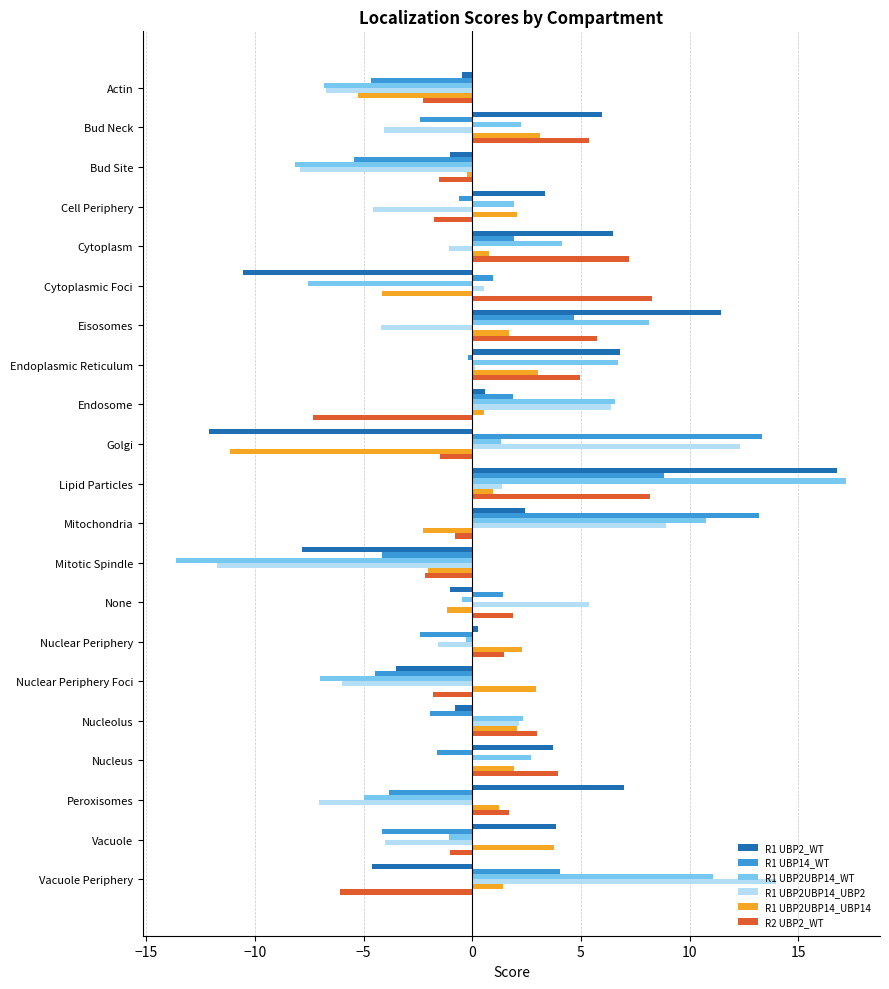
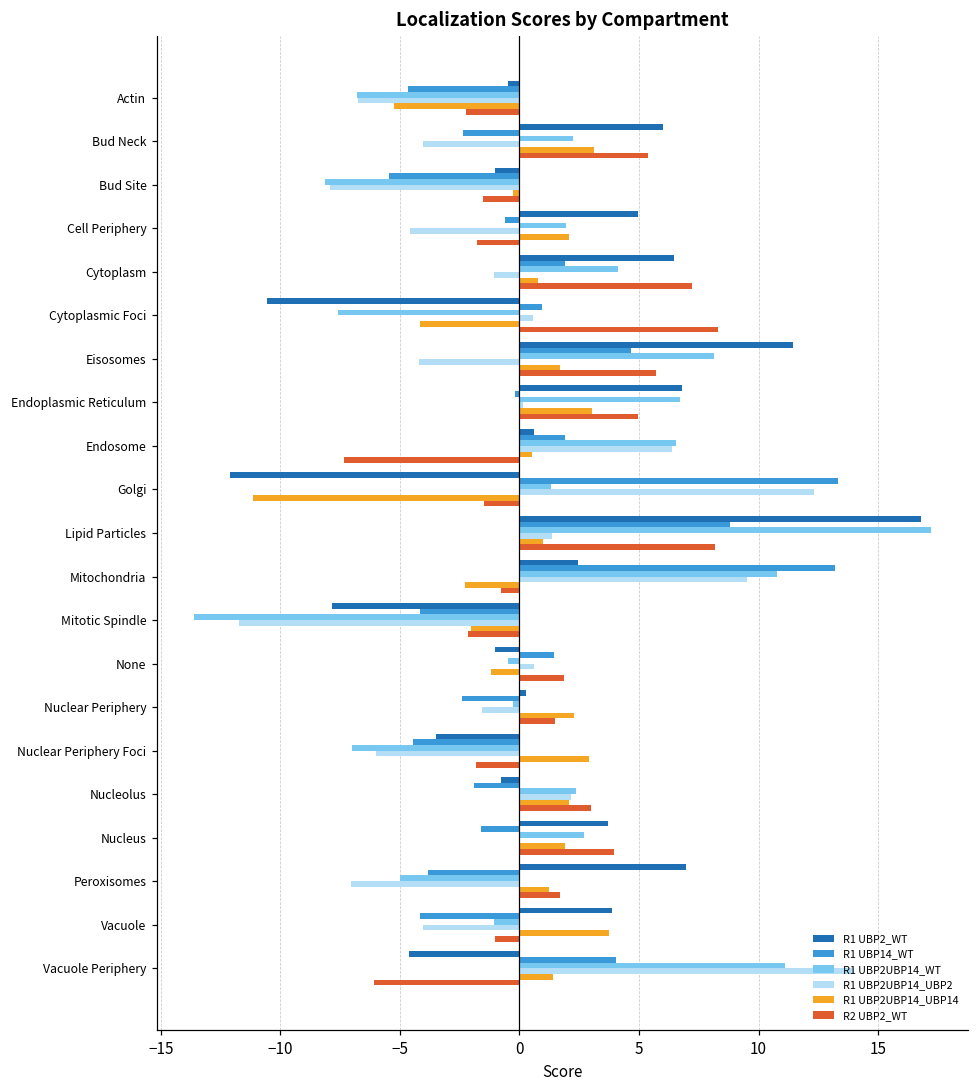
  {
    "R1 UBP2_WT": {
      "Actin": -0.5,
      "Bud Neck": 6.0,
      "Bud Site": -1.0,
-     "Cell Periphery": 3.3,
+     "Cell Periphery": 5.0,
      "Cytoplasm": 6.5,
      "Cytoplasmic Foci": -10.5,
      "Eisosomes": 11.4,
      "Endoplasmic Reticulum": 6.8,
      "Endosome": 0.6,
      "Golgi": -12.1,
      "Lipid Particles": 16.8,
      "Mitochondria": 2.5,
      "Mitotic Spindle": -7.8,
      "None": -1.0,
      "Nuclear Periphery": 0.3,
      "Nuclear Periphery Foci": -3.5,
      "Nucleolus": -0.8,
      "Nucleus": 3.7,
      "Peroxisomes": 7.0,
      "Vacuole": 3.9,
      "Vacuole Periphery": -4.6
    },
    "R1 UBP14_WT": {
      "Actin": -4.7,
      "Bud Neck": -2.4,
      "Bud Site": -5.4,
      "Cell Periphery": -0.6,
      "Cytoplasm": 1.9,
      "Cytoplasmic Foci": 1.0,
      "Eisosomes": 4.7,
      "Endoplasmic Reticulum": -0.2,
      "Endosome": 1.9,
      "Golgi": 13.3,
      "Lipid Particles": 8.8,
      "Mitochondria": 13.2,
      "Mitotic Spindle": -4.1,
      "None": 1.4,
      "Nuclear Periphery": -2.4,
      "Nuclear Periphery Foci": -4.5,
      "Nucleolus": -1.9,
      "Nucleus": -1.6,
      "Peroxisomes": -3.8,
      "Vacuole": -4.2,
      "Vacuole Periphery": 4.1
    },
    "R1 UBP2UBP14_WT": {
      "Actin": -6.8,
      "Bud Neck": 2.3,
      "Bud Site": -8.1,
      "Cell Periphery": 1.9,
      "Cytoplasm": 4.1,
      "Cytoplasmic Foci": -7.6,
      "Eisosomes": 8.1,
      "Endoplasmic Reticulum": 6.7,
      "Endosome": 6.6,
      "Golgi": 1.3,
      "Lipid Particles": 17.2,
      "Mitochondria": 10.8,
      "Mitotic Spindle": -13.6,
      "None": -0.5,
      "Nuclear Periphery": -0.3,
      "Nuclear Periphery Foci": -7.0,
      "Nucleolus": 2.4,
      "Nucleus": 2.7,
      "Peroxisomes": -5.0,
      "Vacuole": -1.1,
      "Vacuole Periphery": 11.1
    },
    "R1 UBP2UBP14_UBP2": {
      "Actin": -6.7,
      "Bud Neck": -4.1,
      "Bud Site": -7.9,
      "Cell Periphery": -4.6,
      "Cytoplasm": -1.1,
      "Cytoplasmic Foci": 0.6,
      "Eisosomes": -4.2,
      "Endoplasmic Reticulum": 0.2,
      "Endosome": 6.4,
      "Golgi": 12.3,
      "Lipid Particles": 1.4,
-     "Mitochondria": 8.9,
+     "Mitochondria": 9.5,
      "Mitotic Spindle": -11.7,
-     "None": 5.4,
+     "None": 0.6,
      "Nuclear Periphery": -1.6,
      "Nuclear Periphery Foci": -6.0,
      "Nucleolus": 2.2,
      "Peroxisomes": -7.1,
      "Vacuole": -4.0,
      "Vacuole Periphery": 14.0
    },
    "R1 UBP2UBP14_UBP14": {
      "Actin": -5.3,
      "Bud Neck": 3.1,
      "Bud Site": -0.3,
      "Cell Periphery": 2.1,
      "Cytoplasm": 0.8,
      "Cytoplasmic Foci": -4.2,
      "Eisosomes": 1.7,
      "Endoplasmic Reticulum": 3.0,
      "Endosome": 0.5,
      "Golgi": -11.2,
      "Lipid Particles": 1.0,
      "Mitochondria": -2.3,
      "Mitotic Spindle": -2.0,
      "None": -1.2,
      "Nuclear Periphery": 2.3,
      "Nuclear Periphery Foci": 2.9,
      "Nucleolus": 2.1,
      "Nucleus": 1.9,
      "Peroxisomes": 1.2,
      "Vacuole": 3.8,
      "Vacuole Periphery": 1.4
    },
    "R2 UBP2_WT": {
      "Actin": -2.2,
      "Bud Neck": 5.4,
      "Bud Site": -1.5,
      "Cell Periphery": -1.8,
      "Cytoplasm": 7.2,
      "Cytoplasmic Foci": 8.3,
      "Eisosomes": 5.7,
      "Endoplasmic Reticulum": 5.0,
      "Endosome": -7.3,
      "Golgi": -1.5,
      "Lipid Particles": 8.2,
      "Mitochondria": -0.8,
      "Mitotic Spindle": -2.2,
      "None": 1.9,
      "Nuclear Periphery": 1.5,
      "Nuclear Periphery Foci": -1.8,
      "Nucleolus": 3.0,
      "Nucleus": 4.0,
      "Peroxisomes": 1.7,
      "Vacuole": -1.0,
      "Vacuole Periphery": -6.1
    }
  }
